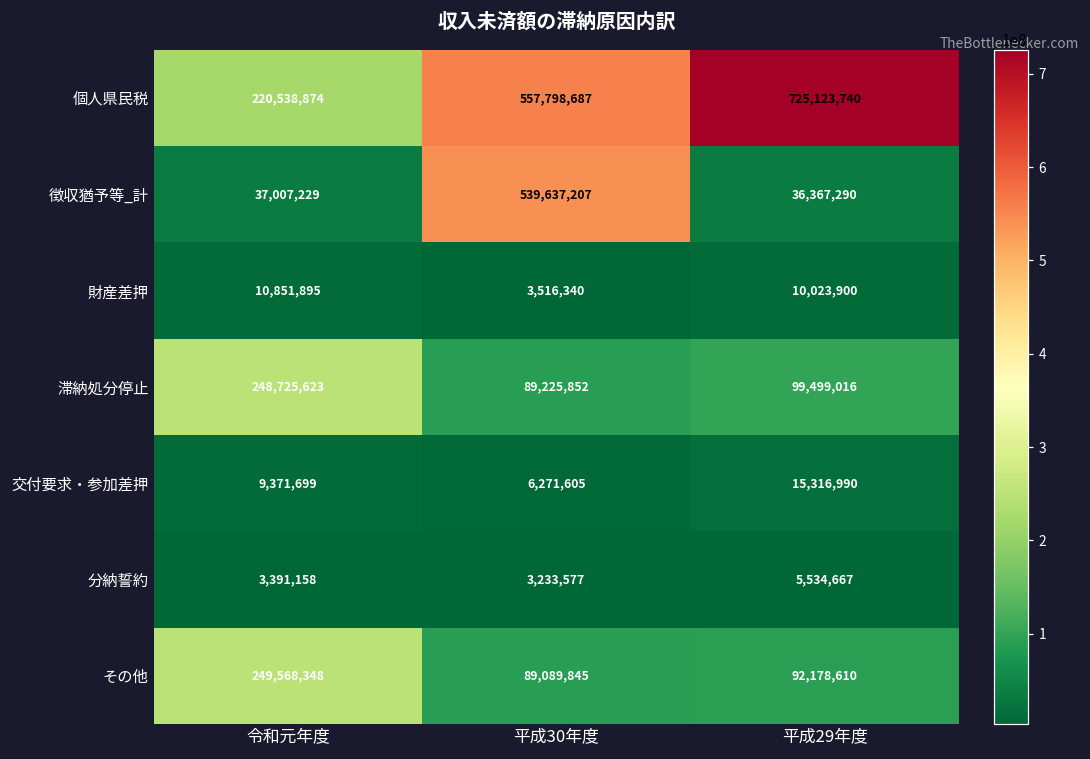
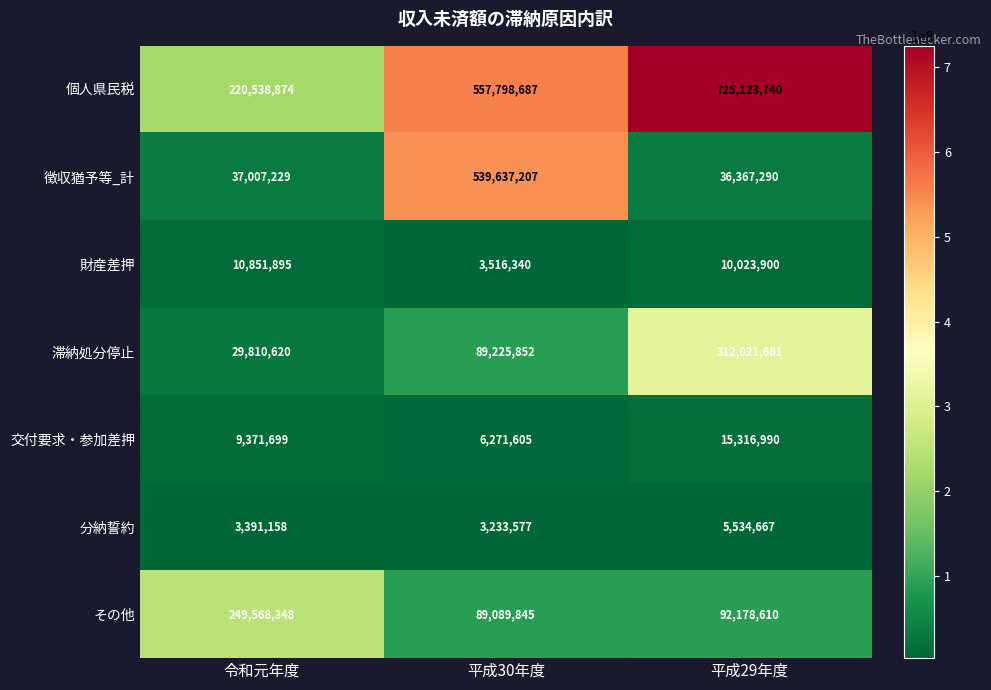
  {
    "個人県民税": {
      "令和元年度": "220,538,874",
      "平成30年度": "557,798,687",
      "平成29年度": "725,123,740"
    },
    "徴収猶予等_計": {
      "令和元年度": "37,007,229",
      "平成30年度": "539,637,207",
      "平成29年度": "36,367,290"
    },
    "財産差押": {
      "令和元年度": "10,851,895",
      "平成30年度": "3,516,340",
      "平成29年度": "10,023,900"
    },
    "滞納処分停止": {
-     "令和元年度": "248,725,623",
+     "令和元年度": "29,810,620",
      "平成30年度": "89,225,852",
-     "平成29年度": "99,499,016"
+     "平成29年度": "312,021,681"
    },
    "交付要求・参加差押": {
      "令和元年度": "9,371,699",
      "平成30年度": "6,271,605",
      "平成29年度": "15,316,990"
    },
    "分納誓約": {
      "令和元年度": "3,391,158",
      "平成30年度": "3,233,577",
      "平成29年度": "5,534,667"
    },
    "その他": {
      "令和元年度": "249,568,348",
      "平成30年度": "89,089,845",
      "平成29年度": "92,178,610"
    }
  }
